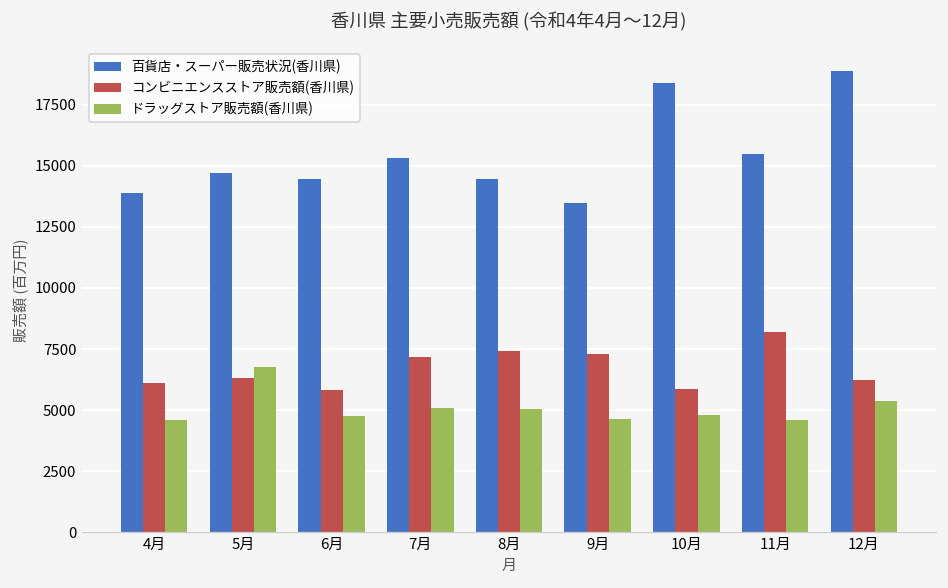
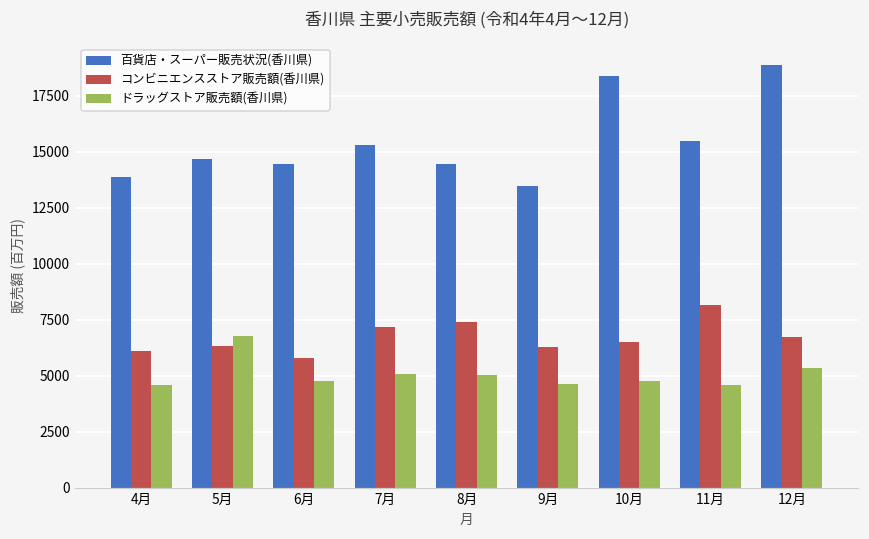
  {
    "百貨店・スーパー販売状況(香川県)": {
      "4月": 13900,
      "5月": 14700,
      "6月": 14500,
      "7月": 15300,
      "8月": 14500,
      "9月": 13500,
      "10月": 18400,
      "11月": 15500,
      "12月": 18900
    },
    "コンビニエンスストア販売額(香川県)": {
      "4月": 6100,
      "5月": 6300,
      "6月": 5800,
      "7月": 7200,
      "8月": 7400,
-     "9月": 7300,
-     "10月": 5900,
+     "9月": 6300,
+     "10月": 6500,
      "11月": 8200,
-     "12月": 6300
+     "12月": 6700
    },
    "ドラッグストア販売額(香川県)": {
      "4月": 4600,
      "5月": 6800,
      "6月": 4800,
      "7月": 5100,
      "8月": 5100,
      "9月": 4600,
      "10月": 4800,
      "11月": 4600,
      "12月": 5400
    }
  }
